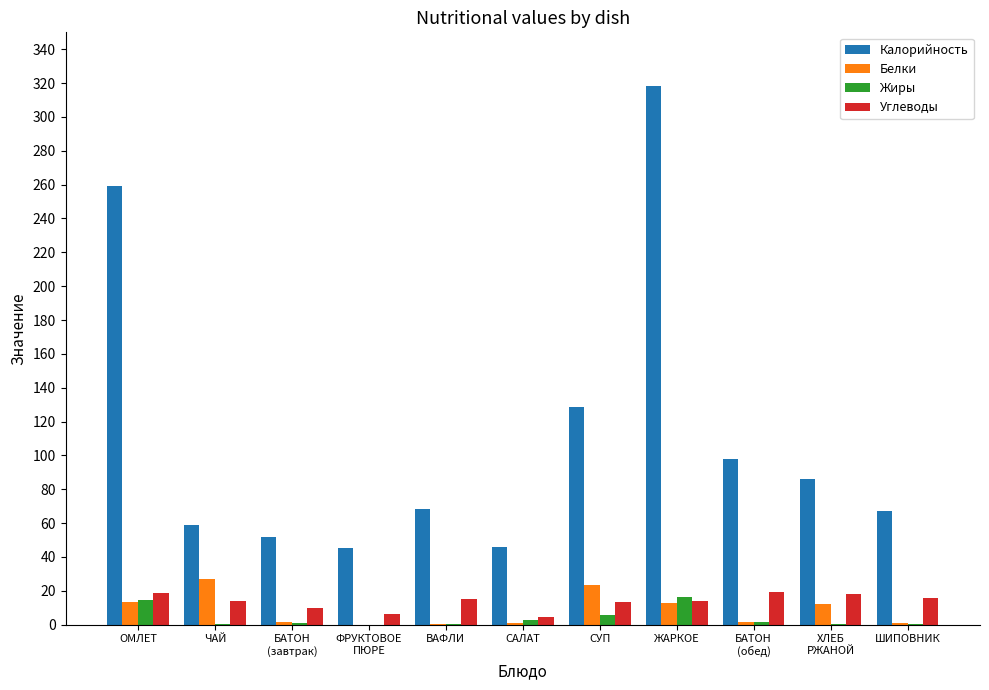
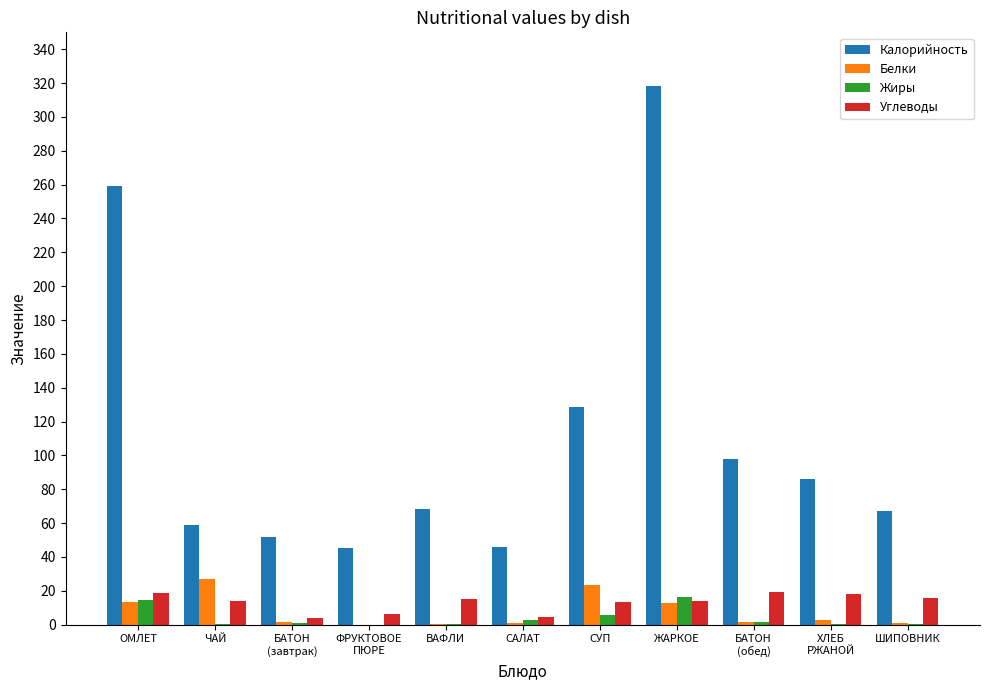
  {
    "Калорийность": {
      "ОМЛЕТ": 259,
      "ЧАЙ": 59,
      "БАТОН (завтрак)": 52,
      "ФРУКТОВОЕ ПЮРЕ": 45,
      "ВАФЛИ": 68,
      "САЛАТ": 46,
      "СУП": 129,
      "ЖАРКОЕ": 318,
      "БАТОН (обед)": 98,
      "ХЛЕБ РЖАНОЙ": 86,
      "ШИПОВНИК": 67
    },
    "Белки": {
      "ОМЛЕТ": 14,
      "ЧАЙ": 27,
      "ФРУКТОВОЕ ПЮРЕ": 0,
      "СУП": 23,
      "ЖАРКОЕ": 13,
      "БАТОН (обед)": 2,
-     "ХЛЕБ РЖАНОЙ": 12
+     "ХЛЕБ РЖАНОЙ": 3
    },
    "Жиры": {
      "ОМЛЕТ": 14,
      "ФРУКТОВОЕ ПЮРЕ": 0,
      "САЛАТ": 3,
      "СУП": 6,
      "ЖАРКОЕ": 17
    },
    "Углеводы": {
      "ОМЛЕТ": 19,
      "ЧАЙ": 14,
-     "БАТОН (завтрак)": 10,
+     "БАТОН (завтрак)": 4,
      "ФРУКТОВОЕ ПЮРЕ": 6,
      "ВАФЛИ": 15,
      "САЛАТ": 5,
      "СУП": 13,
      "ЖАРКОЕ": 14,
      "БАТОН (обед)": 20,
      "ХЛЕБ РЖАНОЙ": 18,
      "ШИПОВНИК": 16
    }
  }
